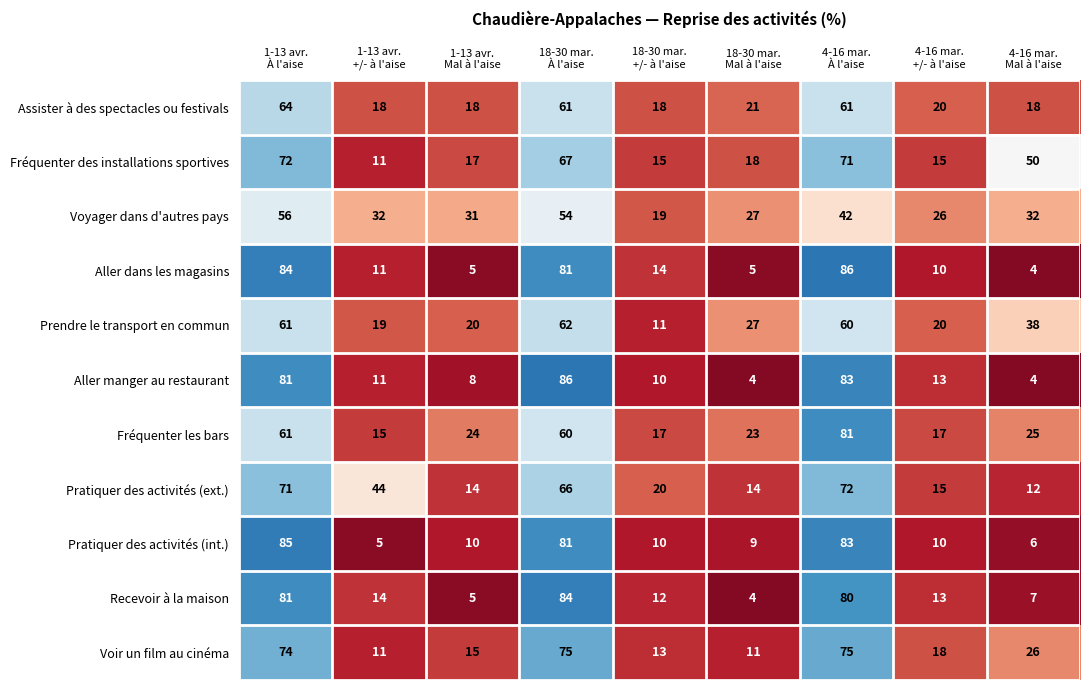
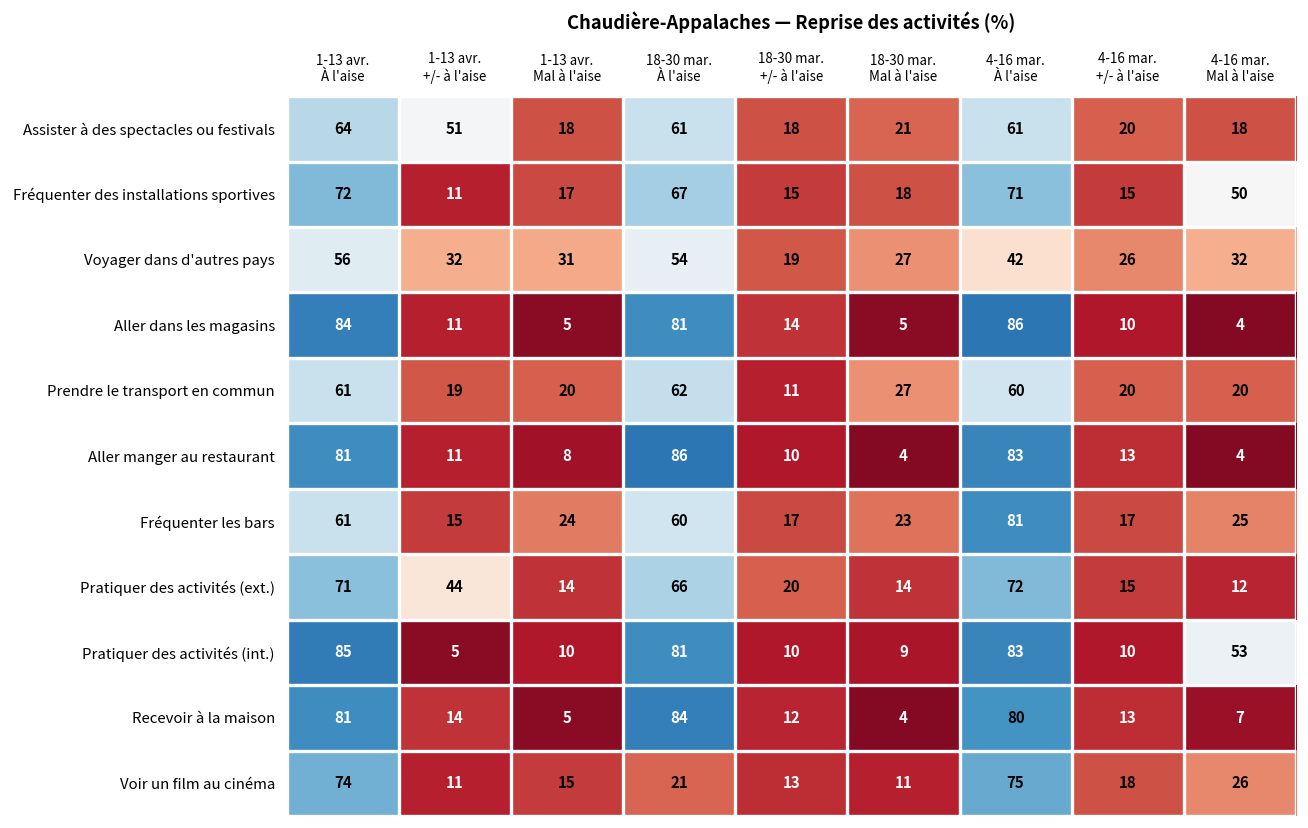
  {
    "Assister à des spectacles ou festivals": {
      "1-13 avr. À l'aise": 64,
-     "1-13 avr. +/- à l'aise": 18,
+     "1-13 avr. +/- à l'aise": 51,
      "1-13 avr. Mal à l'aise": 18,
      "18-30 mar. À l'aise": 61,
      "18-30 mar. +/- à l'aise": 18,
      "18-30 mar. Mal à l'aise": 21,
      "4-16 mar. À l'aise": 61,
      "4-16 mar. +/- à l'aise": 20,
      "4-16 mar. Mal à l'aise": 18
    },
    "Fréquenter des installations sportives": {
      "1-13 avr. À l'aise": 72,
      "1-13 avr. +/- à l'aise": 11,
      "1-13 avr. Mal à l'aise": 17,
      "18-30 mar. À l'aise": 67,
      "18-30 mar. +/- à l'aise": 15,
      "18-30 mar. Mal à l'aise": 18,
      "4-16 mar. À l'aise": 71,
      "4-16 mar. +/- à l'aise": 15,
      "4-16 mar. Mal à l'aise": 50
    },
    "Voyager dans d'autres pays": {
      "1-13 avr. À l'aise": 56,
      "1-13 avr. +/- à l'aise": 32,
      "1-13 avr. Mal à l'aise": 31,
      "18-30 mar. À l'aise": 54,
      "18-30 mar. +/- à l'aise": 19,
      "18-30 mar. Mal à l'aise": 27,
      "4-16 mar. À l'aise": 42,
      "4-16 mar. +/- à l'aise": 26,
      "4-16 mar. Mal à l'aise": 32
    },
    "Aller dans les magasins": {
      "1-13 avr. À l'aise": 84,
      "1-13 avr. +/- à l'aise": 11,
      "1-13 avr. Mal à l'aise": 5,
      "18-30 mar. À l'aise": 81,
      "18-30 mar. +/- à l'aise": 14,
      "18-30 mar. Mal à l'aise": 5,
      "4-16 mar. À l'aise": 86,
      "4-16 mar. +/- à l'aise": 10,
      "4-16 mar. Mal à l'aise": 4
    },
    "Prendre le transport en commun": {
      "1-13 avr. À l'aise": 61,
      "1-13 avr. +/- à l'aise": 19,
      "1-13 avr. Mal à l'aise": 20,
      "18-30 mar. À l'aise": 62,
      "18-30 mar. +/- à l'aise": 11,
      "18-30 mar. Mal à l'aise": 27,
      "4-16 mar. À l'aise": 60,
      "4-16 mar. +/- à l'aise": 20,
-     "4-16 mar. Mal à l'aise": 38
+     "4-16 mar. Mal à l'aise": 20
    },
    "Aller manger au restaurant": {
      "1-13 avr. À l'aise": 81,
      "1-13 avr. +/- à l'aise": 11,
      "1-13 avr. Mal à l'aise": 8,
      "18-30 mar. À l'aise": 86,
      "18-30 mar. +/- à l'aise": 10,
      "18-30 mar. Mal à l'aise": 4,
      "4-16 mar. À l'aise": 83,
      "4-16 mar. +/- à l'aise": 13,
      "4-16 mar. Mal à l'aise": 4
    },
    "Fréquenter les bars": {
      "1-13 avr. À l'aise": 61,
      "1-13 avr. +/- à l'aise": 15,
      "1-13 avr. Mal à l'aise": 24,
      "18-30 mar. À l'aise": 60,
      "18-30 mar. +/- à l'aise": 17,
      "18-30 mar. Mal à l'aise": 23,
      "4-16 mar. À l'aise": 81,
      "4-16 mar. +/- à l'aise": 17,
      "4-16 mar. Mal à l'aise": 25
    },
    "Pratiquer des activités (ext.)": {
      "1-13 avr. À l'aise": 71,
      "1-13 avr. +/- à l'aise": 44,
      "1-13 avr. Mal à l'aise": 14,
      "18-30 mar. À l'aise": 66,
      "18-30 mar. +/- à l'aise": 20,
      "18-30 mar. Mal à l'aise": 14,
      "4-16 mar. À l'aise": 72,
      "4-16 mar. +/- à l'aise": 15,
      "4-16 mar. Mal à l'aise": 12
    },
    "Pratiquer des activités (int.)": {
      "1-13 avr. À l'aise": 85,
      "1-13 avr. +/- à l'aise": 5,
      "1-13 avr. Mal à l'aise": 10,
      "18-30 mar. À l'aise": 81,
      "18-30 mar. +/- à l'aise": 10,
      "18-30 mar. Mal à l'aise": 9,
      "4-16 mar. À l'aise": 83,
      "4-16 mar. +/- à l'aise": 10,
-     "4-16 mar. Mal à l'aise": 6
+     "4-16 mar. Mal à l'aise": 53
    },
    "Recevoir à la maison": {
      "1-13 avr. À l'aise": 81,
      "1-13 avr. +/- à l'aise": 14,
      "1-13 avr. Mal à l'aise": 5,
      "18-30 mar. À l'aise": 84,
      "18-30 mar. +/- à l'aise": 12,
      "18-30 mar. Mal à l'aise": 4,
      "4-16 mar. À l'aise": 80,
      "4-16 mar. +/- à l'aise": 13,
      "4-16 mar. Mal à l'aise": 7
    },
    "Voir un film au cinéma": {
      "1-13 avr. À l'aise": 74,
      "1-13 avr. +/- à l'aise": 11,
      "1-13 avr. Mal à l'aise": 15,
-     "18-30 mar. À l'aise": 75,
+     "18-30 mar. À l'aise": 21,
      "18-30 mar. +/- à l'aise": 13,
      "18-30 mar. Mal à l'aise": 11,
      "4-16 mar. À l'aise": 75,
      "4-16 mar. +/- à l'aise": 18,
      "4-16 mar. Mal à l'aise": 26
    }
  }
